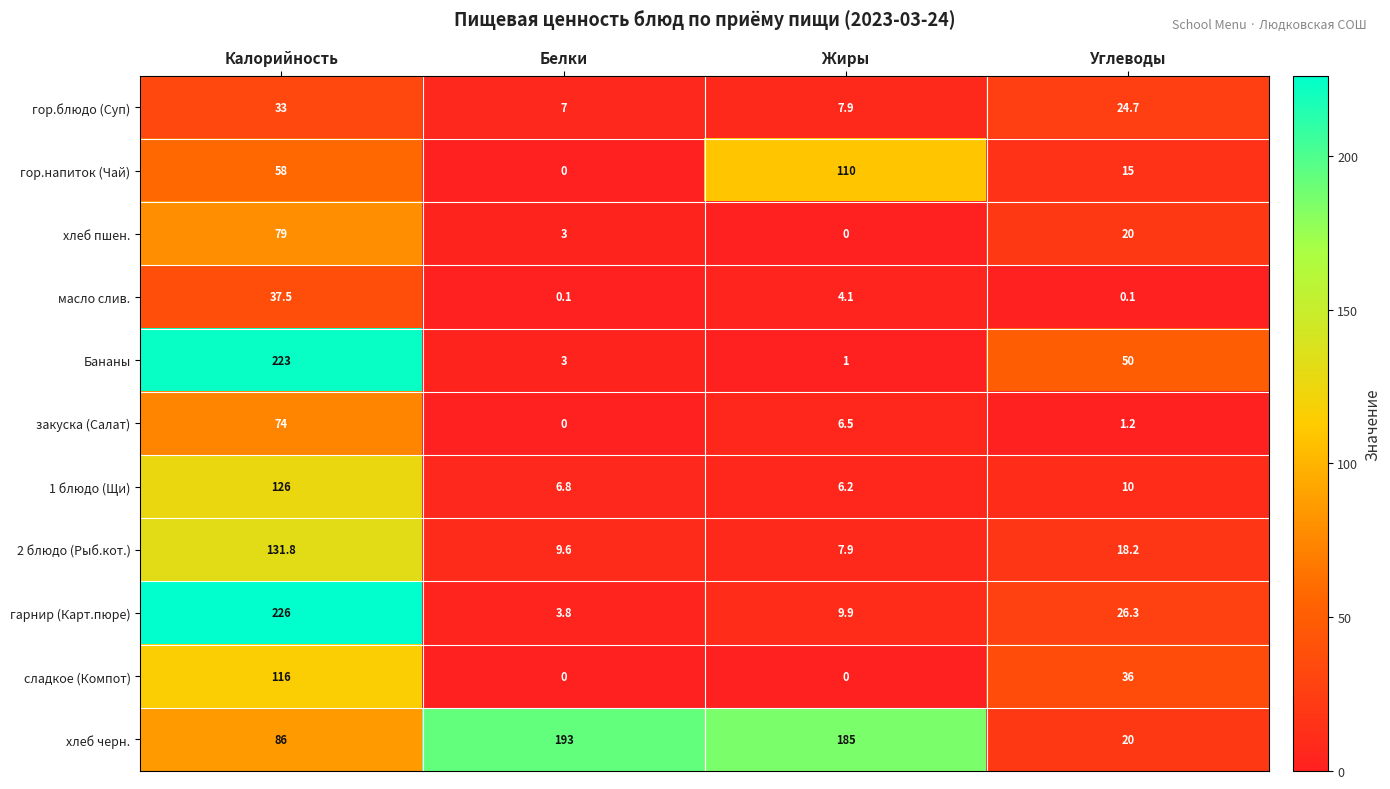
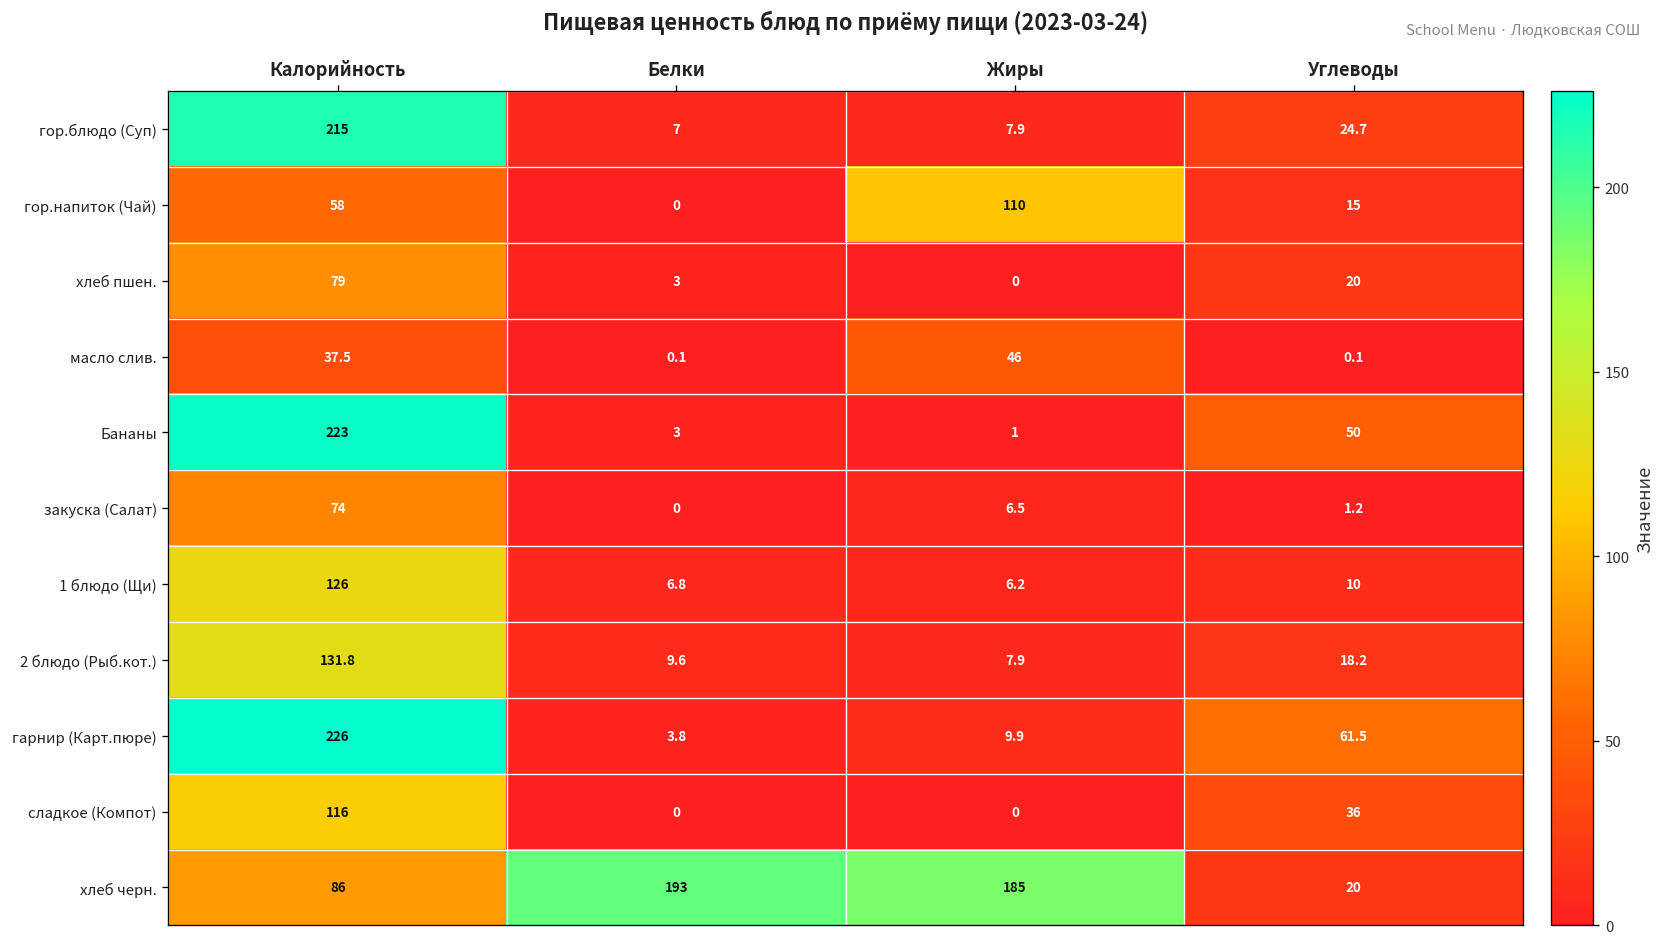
  {
    "гор.блюдо (Суп)": {
-     "Калорийность": 33,
+     "Калорийность": 215,
      "Белки": 7,
      "Жиры": 7.9,
      "Углеводы": 24.7
    },
    "гор.напиток (Чай)": {
      "Калорийность": 58,
      "Белки": 0,
      "Жиры": 110,
      "Углеводы": 15
    },
    "хлеб пшен.": {
      "Калорийность": 79,
      "Белки": 3,
      "Жиры": 0,
      "Углеводы": 20
    },
    "масло слив.": {
      "Калорийность": 37.5,
      "Белки": 0.1,
-     "Жиры": 4.1,
+     "Жиры": 46,
      "Углеводы": 0.1
    },
    "Бананы": {
      "Калорийность": 223,
      "Белки": 3,
      "Жиры": 1,
      "Углеводы": 50
    },
    "закуска (Салат)": {
      "Калорийность": 74,
      "Белки": 0,
      "Жиры": 6.5,
      "Углеводы": 1.2
    },
    "1 блюдо (Щи)": {
      "Калорийность": 126,
      "Белки": 6.8,
      "Жиры": 6.2,
      "Углеводы": 10
    },
    "2 блюдо (Рыб.кот.)": {
      "Калорийность": 131.8,
      "Белки": 9.6,
      "Жиры": 7.9,
      "Углеводы": 18.2
    },
    "гарнир (Карт.пюре)": {
      "Калорийность": 226,
      "Белки": 3.8,
      "Жиры": 9.9,
-     "Углеводы": 26.3
+     "Углеводы": 61.5
    },
    "сладкое (Компот)": {
      "Калорийность": 116,
      "Белки": 0,
      "Жиры": 0,
      "Углеводы": 36
    },
    "хлеб черн.": {
      "Калорийность": 86,
      "Белки": 193,
      "Жиры": 185,
      "Углеводы": 20
    }
  }
